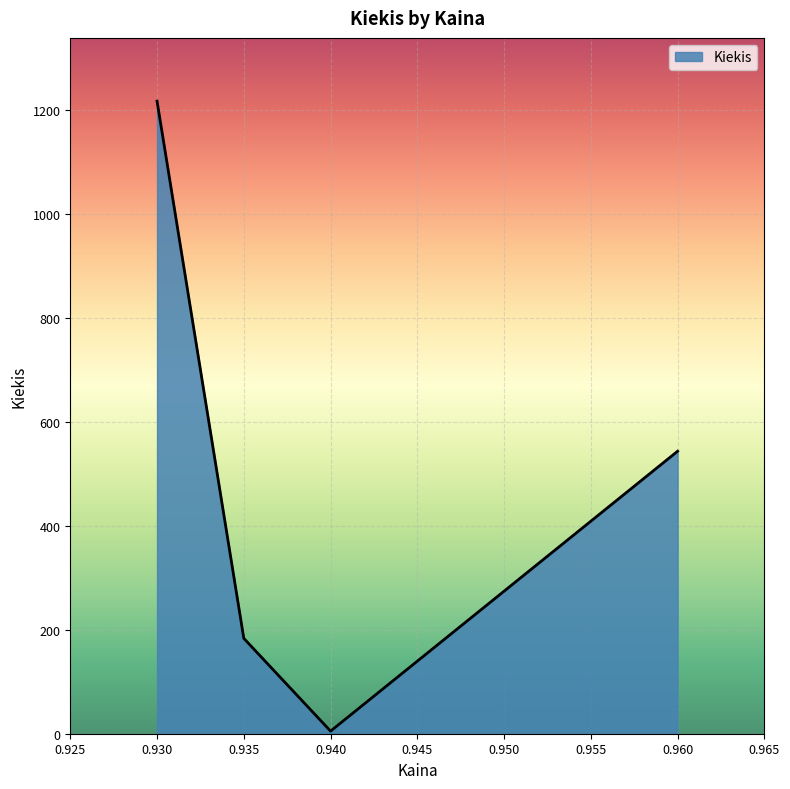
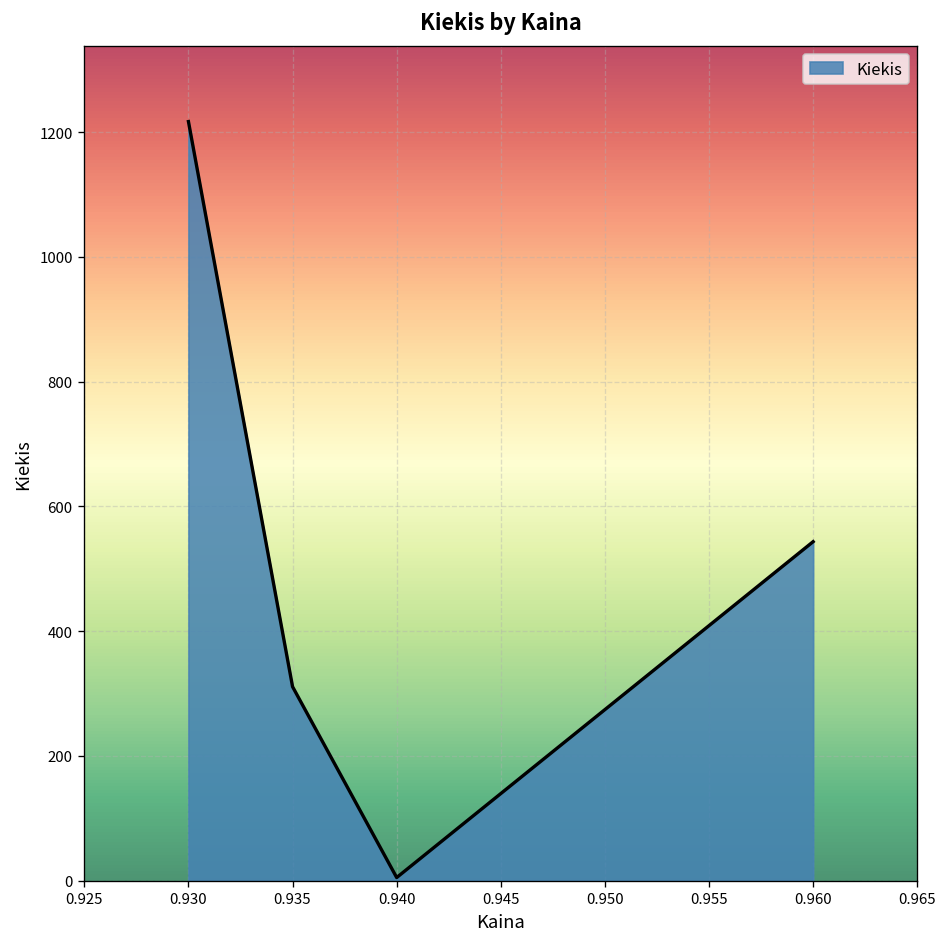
  {
    "0.930": 1220,
-   "0.935": 180,
+   "0.935": 310,
    "0.940": 10,
    "0.960": 540
  }
